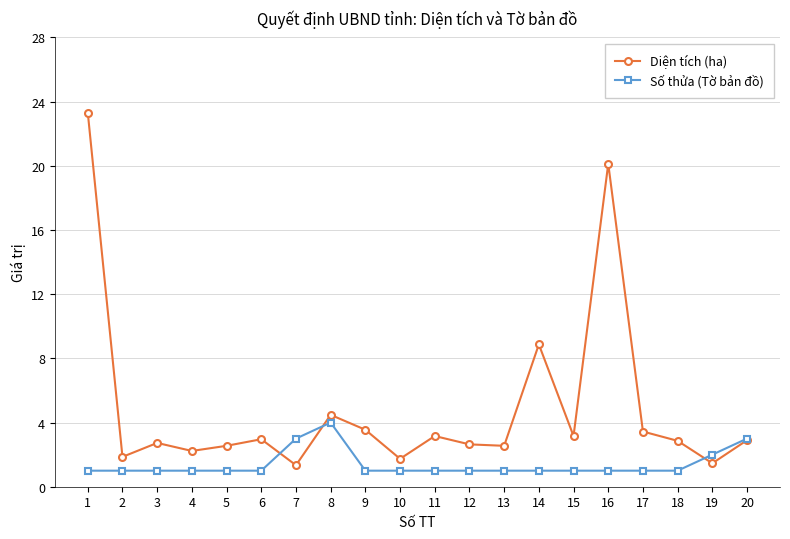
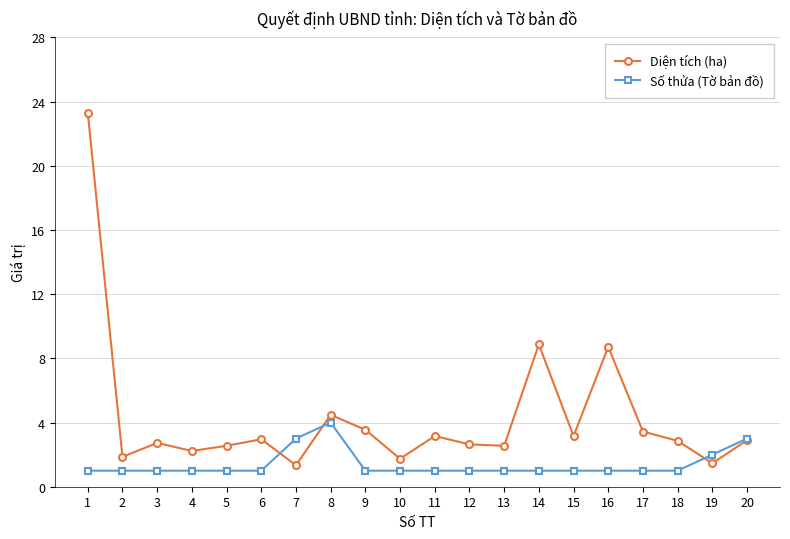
  {
    "Diện tích (ha)": {
      "1": 23.3,
      "2": 1.9,
      "3": 2.7,
      "4": 2.2,
      "5": 2.6,
      "6": 3.0,
      "7": 1.3,
      "8": 4.5,
      "9": 3.6,
      "10": 1.7,
      "11": 3.2,
      "12": 2.6,
      "13": 2.6,
      "14": 8.9,
      "15": 3.2,
-     "16": 20.1,
+     "16": 8.7,
      "17": 3.4,
      "18": 2.9,
      "19": 1.5
    },
    "Số thửa (Tờ bản đồ)": {
      "1": 1.0,
      "2": 1.0,
      "3": 1.0,
      "4": 1.0,
      "5": 1.0,
      "6": 1.0,
      "7": 3.0,
      "8": 4.0,
      "9": 1.0,
      "10": 1.0,
      "11": 1.0,
      "12": 1.0,
      "13": 1.0,
      "14": 1.0,
      "15": 1.0,
      "16": 1.0,
      "17": 1.0,
      "18": 1.0,
      "19": 2.0
    }
  }
